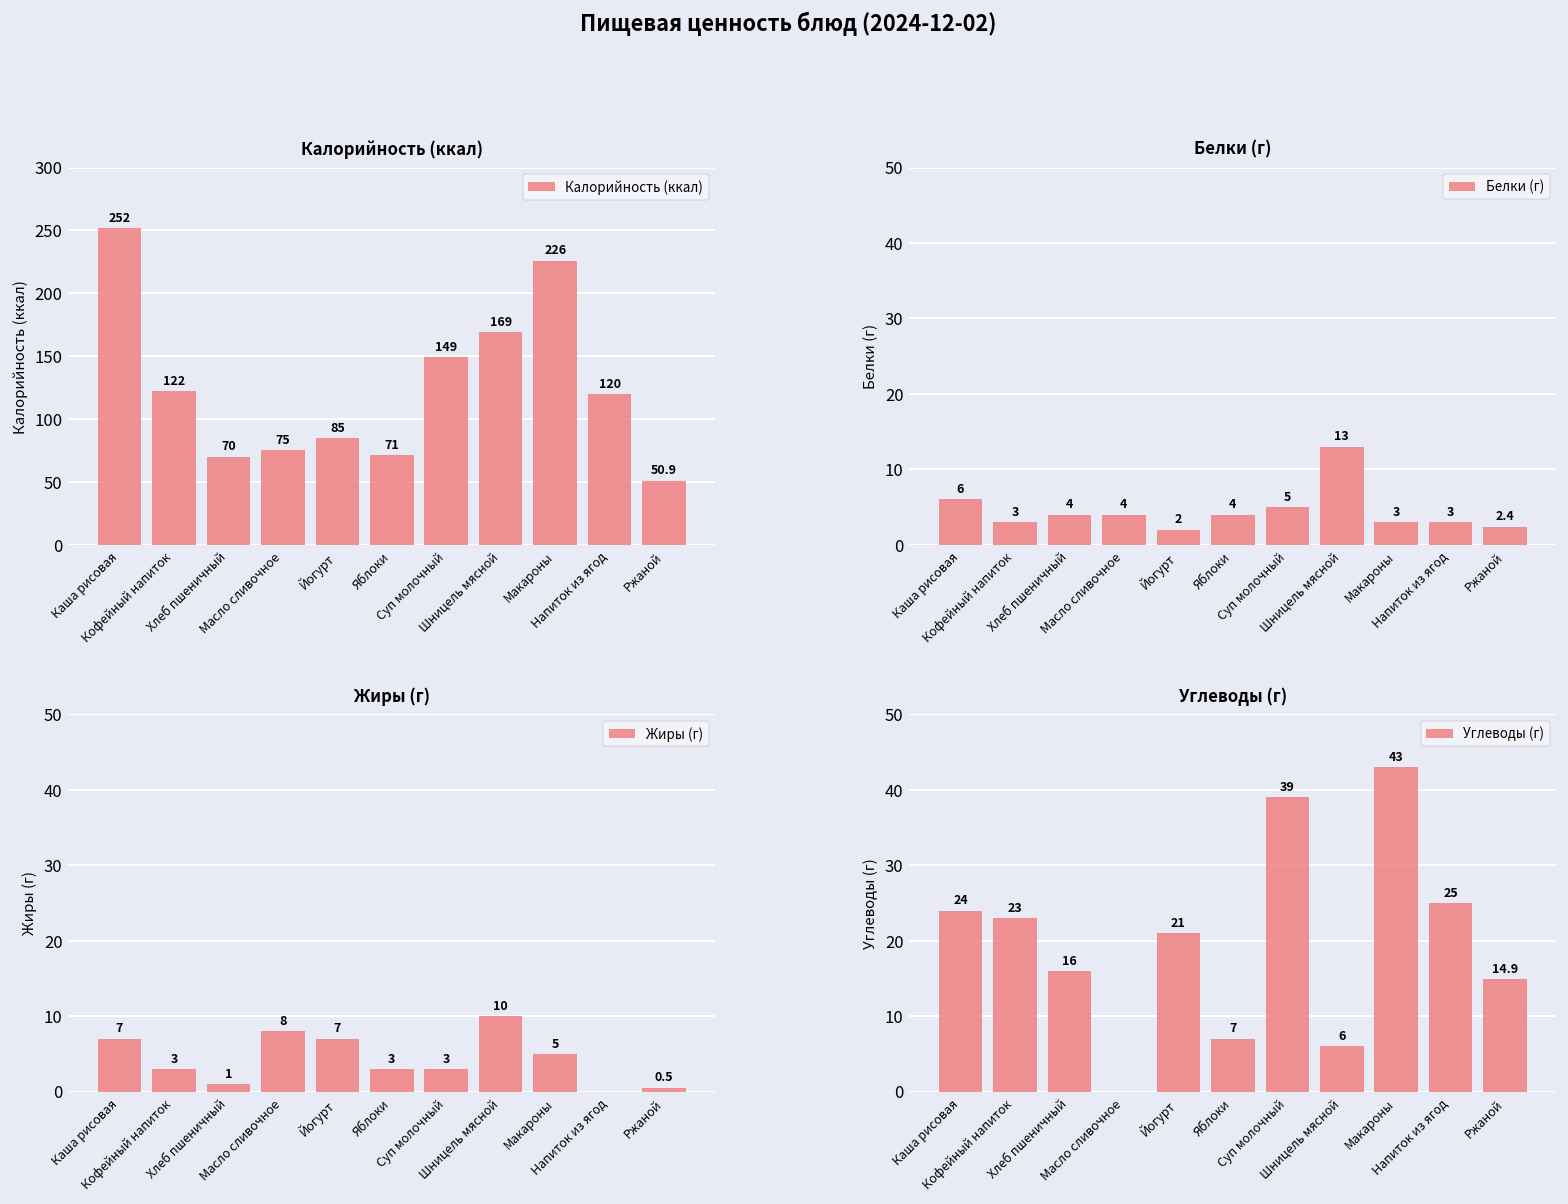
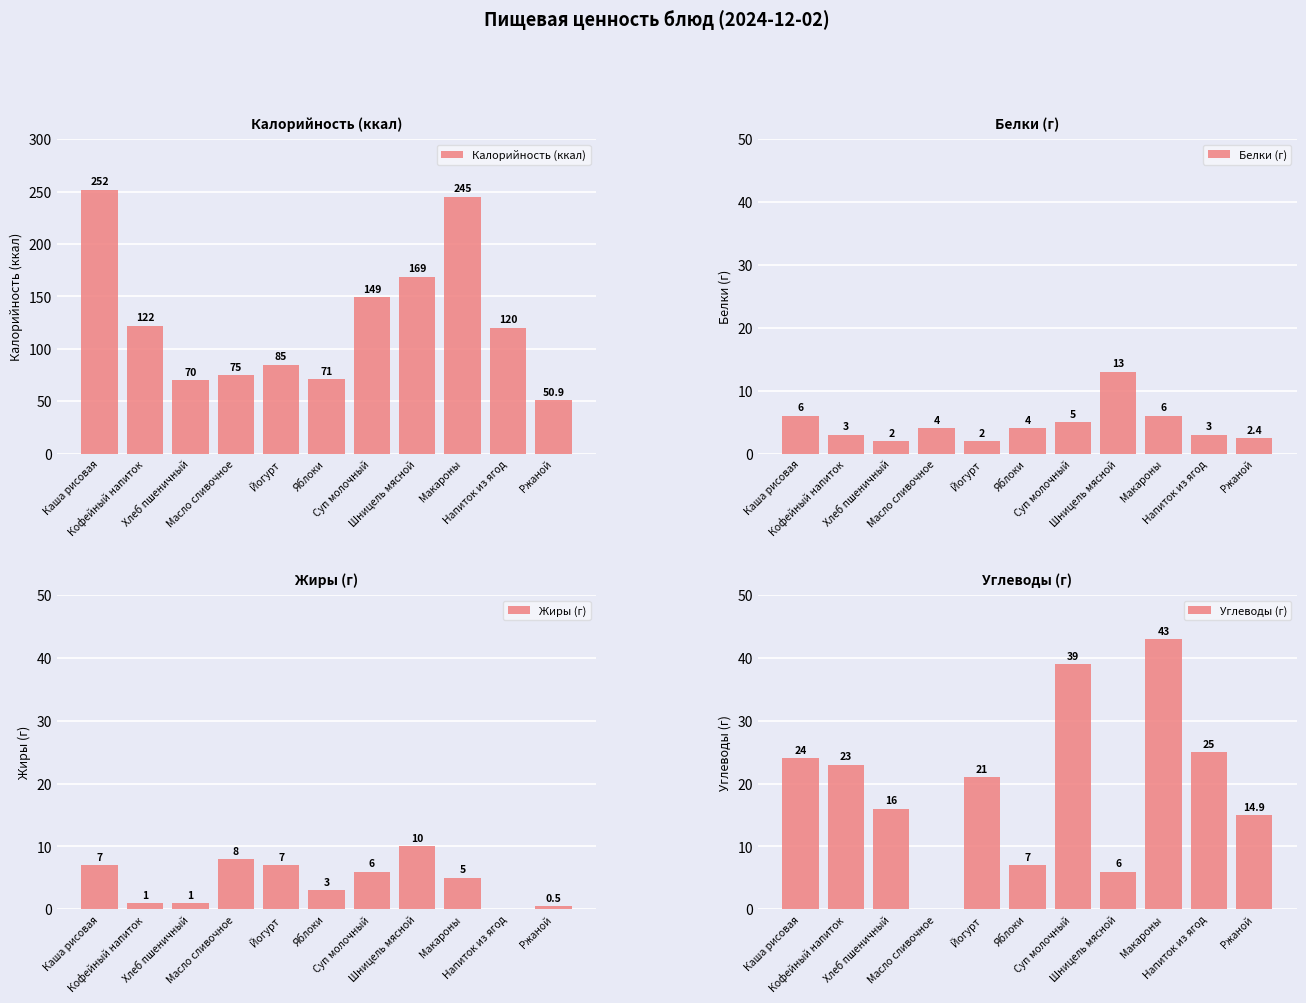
  {
    "Калорийность (ккал)": {
      "Каша рисовая": 252,
      "Кофейный напиток": 122,
      "Хлеб пшеничный": 70,
      "Масло сливочное": 75,
      "Йогурт": 85,
      "Яблоки": 71,
      "Суп молочный": 149,
      "Шницель мясной": 169,
-     "Макароны": 226,
+     "Макароны": 245,
      "Напиток из ягод": 120,
      "Ржаной": 50.9
    },
    "Белки (г)": {
      "Каша рисовая": 6,
      "Кофейный напиток": 3,
-     "Хлеб пшеничный": 4,
+     "Хлеб пшеничный": 2,
      "Масло сливочное": 4,
      "Йогурт": 2,
      "Яблоки": 4,
      "Суп молочный": 5,
      "Шницель мясной": 13,
-     "Макароны": 3,
+     "Макароны": 6,
      "Напиток из ягод": 3,
      "Ржаной": 2.4
    },
    "Жиры (г)": {
      "Каша рисовая": 7,
-     "Кофейный напиток": 3,
+     "Кофейный напиток": 1,
      "Хлеб пшеничный": 1,
      "Масло сливочное": 8,
      "Йогурт": 7,
      "Яблоки": 3,
-     "Суп молочный": 3,
+     "Суп молочный": 6,
      "Шницель мясной": 10,
      "Макароны": 5,
      "Ржаной": 0.5
    },
    "Углеводы (г)": {
      "Каша рисовая": 24,
      "Кофейный напиток": 23,
      "Хлеб пшеничный": 16,
      "Йогурт": 21,
      "Яблоки": 7,
      "Суп молочный": 39,
      "Шницель мясной": 6,
      "Макароны": 43,
      "Напиток из ягод": 25,
      "Ржаной": 14.9
    }
  }
